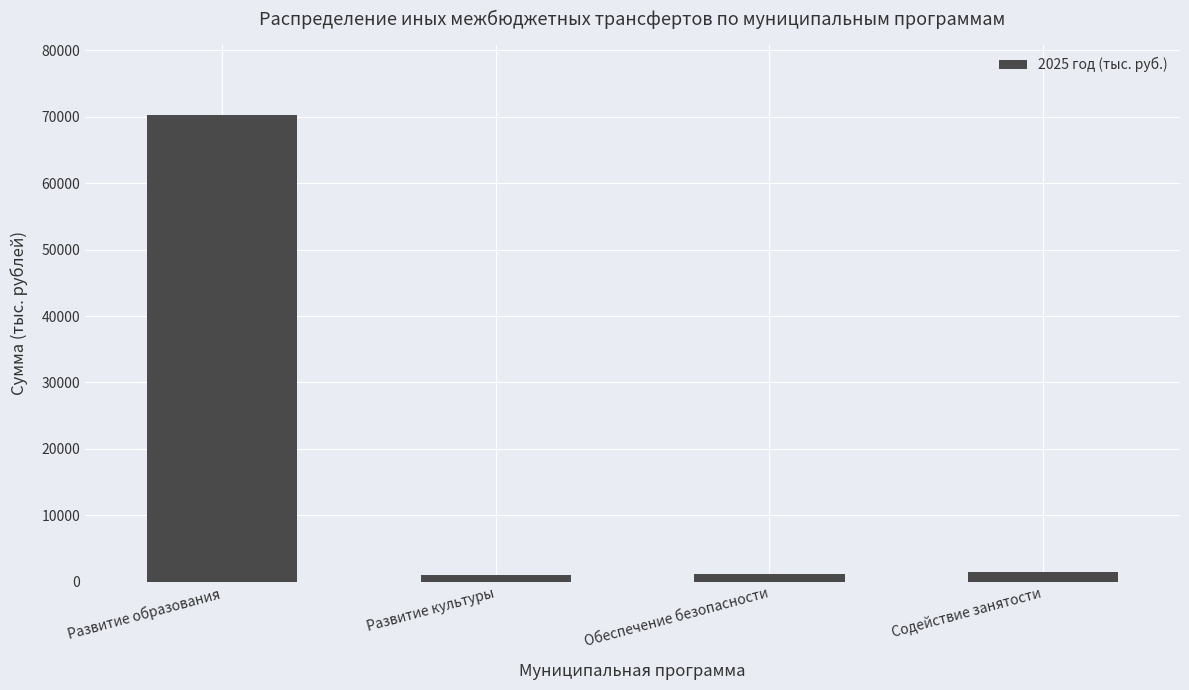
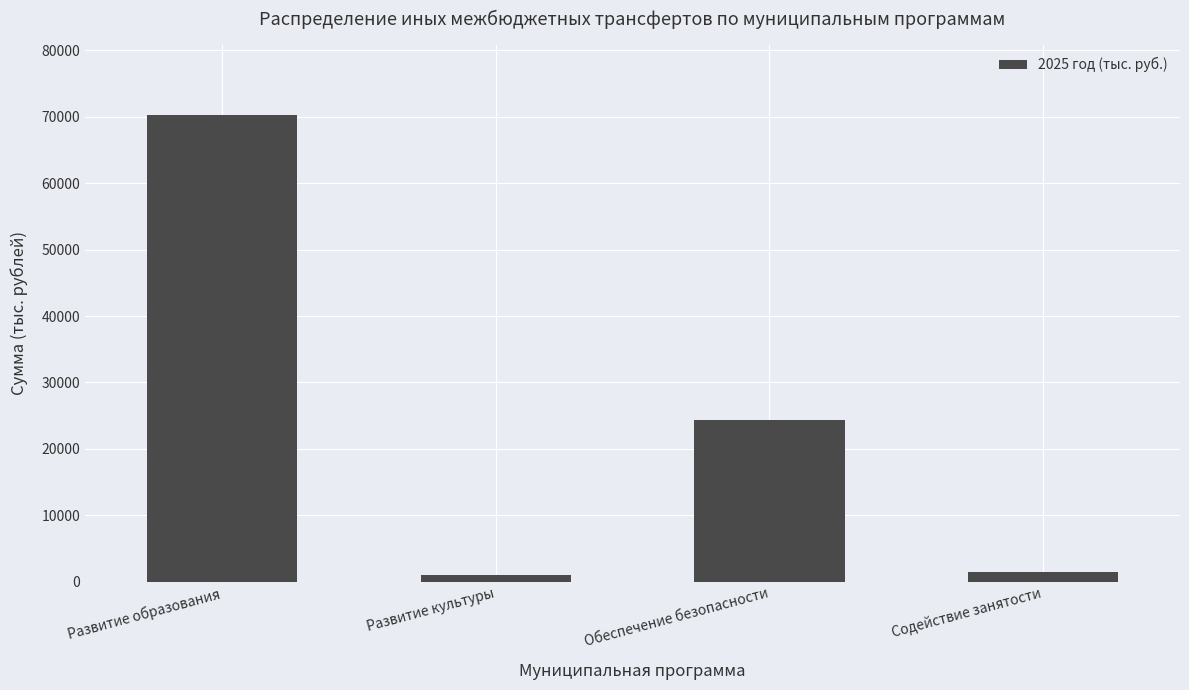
  {
    "Развитие образования": 70000,
    "Развитие культуры": 1000,
-   "Обеспечение безопасности": 1000,
+   "Обеспечение безопасности": 24000,
    "Содействие занятости": 1000
  }
